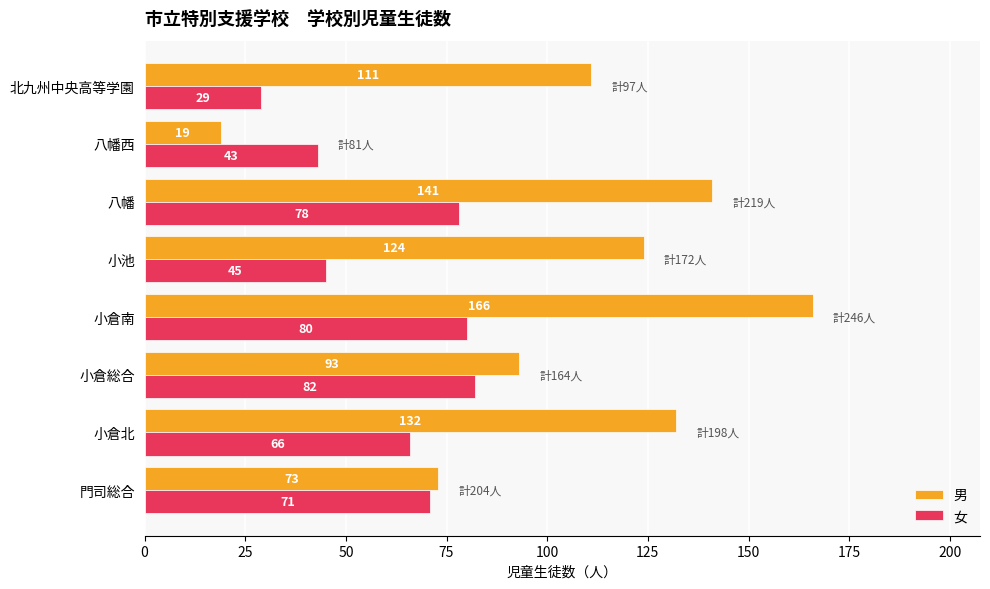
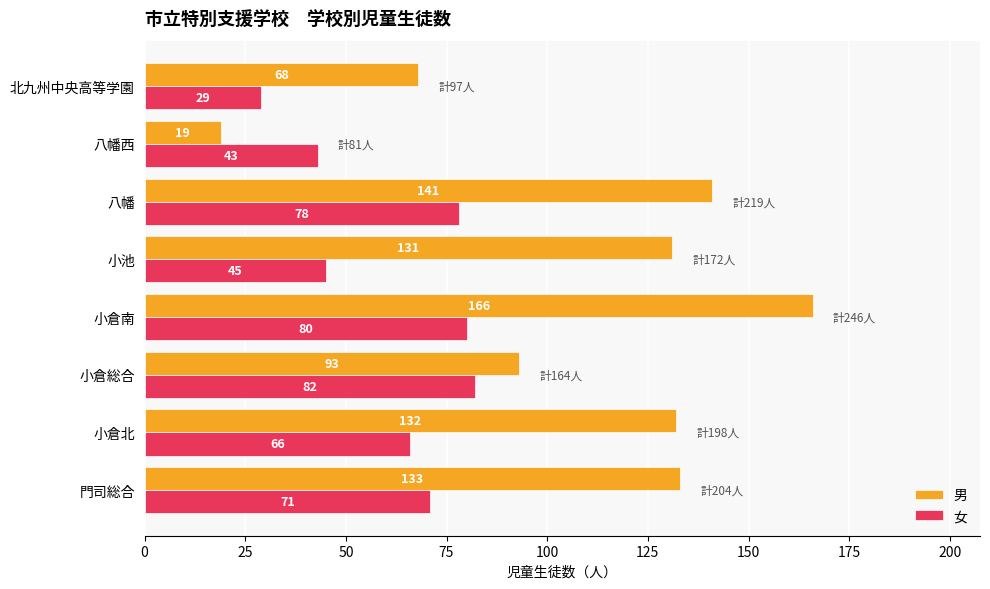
  {
    "男": {
-     "北九州中央高等学園": 111,
+     "北九州中央高等学園": 68,
      "八幡西": 19,
      "八幡": 141,
-     "小池": 124,
+     "小池": 131,
      "小倉南": 166,
      "小倉総合": 93,
      "小倉北": 132,
-     "門司総合": 73
+     "門司総合": 133
    },
    "女": {
      "北九州中央高等学園": 29,
      "八幡西": 43,
      "八幡": 78,
      "小池": 45,
      "小倉南": 80,
      "小倉総合": 82,
      "小倉北": 66,
      "門司総合": 71
    }
  }
